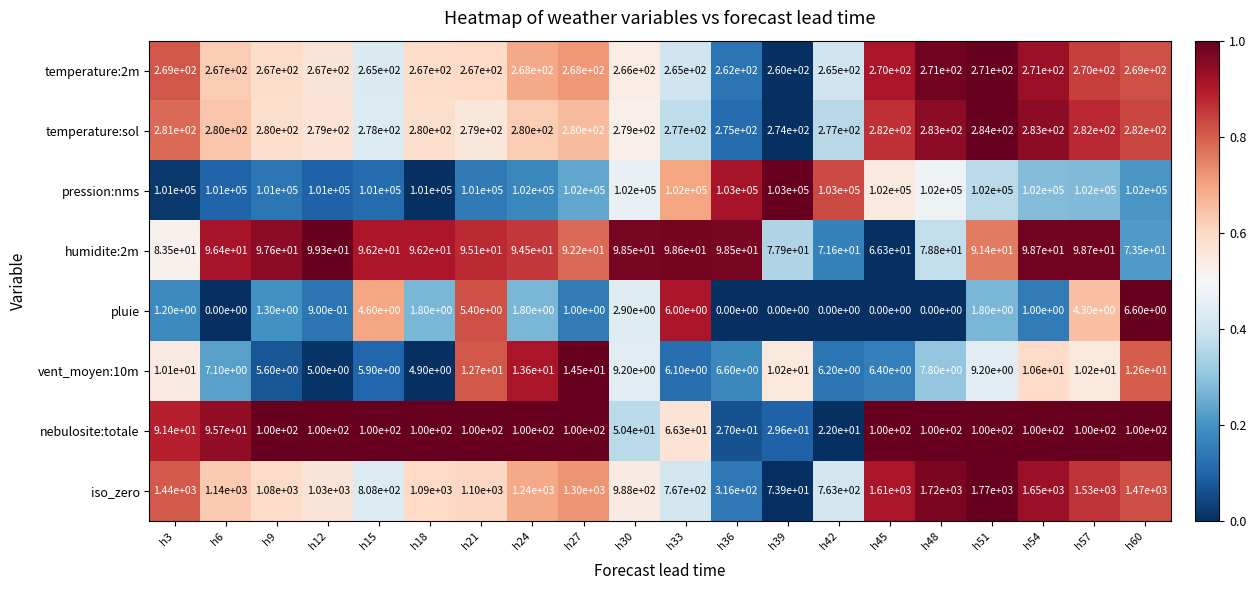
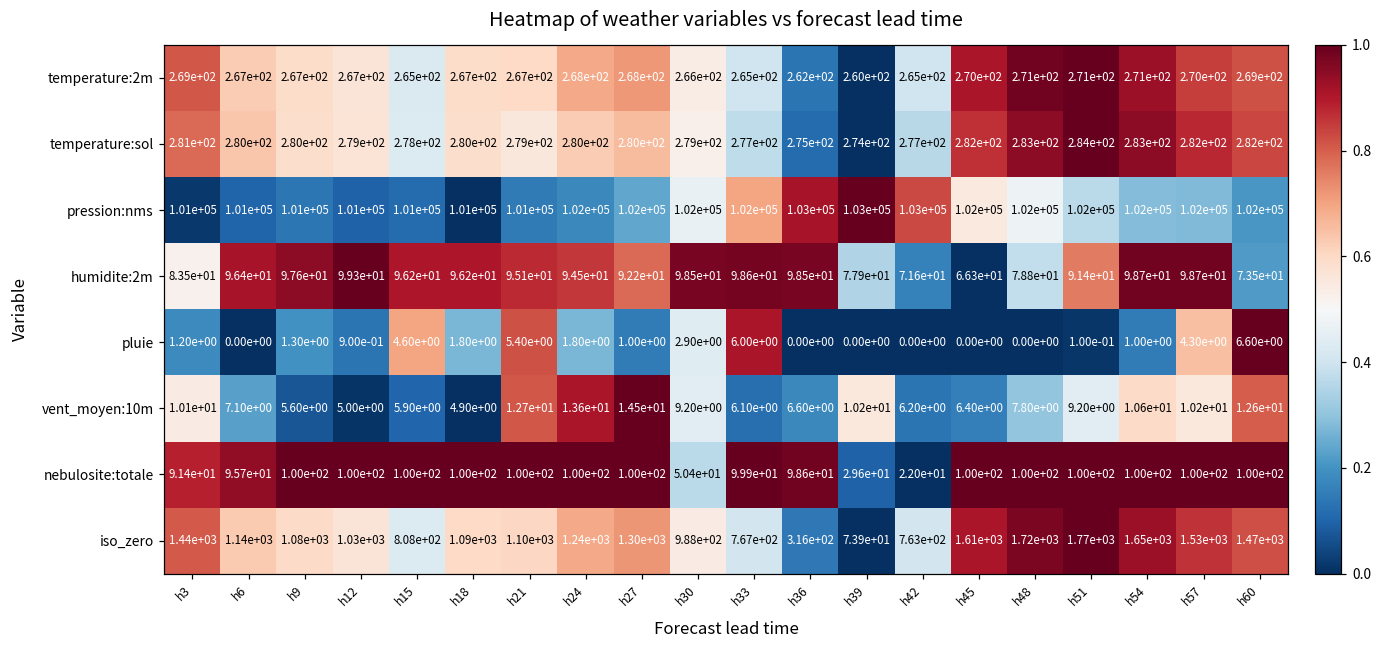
  {
    "temperature:2m": {
      "h3": "2.69e+02",
      "h6": "2.67e+02",
      "h9": "2.67e+02",
      "h12": "2.67e+02",
      "h15": "2.65e+02",
      "h18": "2.67e+02",
      "h21": "2.67e+02",
      "h24": "2.68e+02",
      "h27": "2.68e+02",
      "h30": "2.66e+02",
      "h33": "2.65e+02",
      "h36": "2.62e+02",
      "h39": "2.60e+02",
      "h42": "2.65e+02",
      "h45": "2.70e+02",
      "h48": "2.71e+02",
      "h51": "2.71e+02",
      "h54": "2.71e+02",
      "h57": "2.70e+02",
      "h60": "2.69e+02"
    },
    "temperature:sol": {
      "h3": "2.81e+02",
      "h6": "2.80e+02",
      "h9": "2.80e+02",
      "h12": "2.79e+02",
      "h15": "2.78e+02",
      "h18": "2.80e+02",
      "h21": "2.79e+02",
      "h24": "2.80e+02",
      "h27": "2.80e+02",
      "h30": "2.79e+02",
      "h33": "2.77e+02",
      "h36": "2.75e+02",
      "h39": "2.74e+02",
      "h42": "2.77e+02",
      "h45": "2.82e+02",
      "h48": "2.83e+02",
      "h51": "2.84e+02",
      "h54": "2.83e+02",
      "h57": "2.82e+02",
      "h60": "2.82e+02"
    },
    "pression:nms": {
      "h3": "1.01e+05",
      "h6": "1.01e+05",
      "h9": "1.01e+05",
      "h12": "1.01e+05",
      "h15": "1.01e+05",
      "h18": "1.01e+05",
      "h21": "1.01e+05",
      "h24": "1.02e+05",
      "h27": "1.02e+05",
      "h30": "1.02e+05",
      "h33": "1.02e+05",
      "h36": "1.03e+05",
      "h39": "1.03e+05",
      "h42": "1.03e+05",
      "h45": "1.02e+05",
      "h48": "1.02e+05",
      "h51": "1.02e+05",
      "h54": "1.02e+05",
      "h57": "1.02e+05",
      "h60": "1.02e+05"
    },
    "humidite:2m": {
      "h3": "8.35e+01",
      "h6": "9.64e+01",
      "h9": "9.76e+01",
      "h12": "9.93e+01",
      "h15": "9.62e+01",
      "h18": "9.62e+01",
      "h21": "9.51e+01",
      "h24": "9.45e+01",
      "h27": "9.22e+01",
      "h30": "9.85e+01",
      "h33": "9.86e+01",
      "h36": "9.85e+01",
      "h39": "7.79e+01",
      "h42": "7.16e+01",
      "h45": "6.63e+01",
      "h48": "7.88e+01",
      "h51": "9.14e+01",
      "h54": "9.87e+01",
      "h57": "9.87e+01",
      "h60": "7.35e+01"
    },
    "pluie": {
      "h3": "1.20e+00",
      "h6": "0.00e+00",
      "h9": "1.30e+00",
      "h12": "9.00e-01",
      "h15": "4.60e+00",
      "h18": "1.80e+00",
      "h21": "5.40e+00",
      "h24": "1.80e+00",
      "h27": "1.00e+00",
      "h30": "2.90e+00",
      "h33": "6.00e+00",
      "h36": "0.00e+00",
      "h39": "0.00e+00",
      "h42": "0.00e+00",
      "h45": "0.00e+00",
      "h48": "0.00e+00",
-     "h51": "1.80e+00",
+     "h51": "1.00e-01",
      "h54": "1.00e+00",
      "h57": "4.30e+00",
      "h60": "6.60e+00"
    },
    "vent_moyen:10m": {
      "h3": "1.01e+01",
      "h6": "7.10e+00",
      "h9": "5.60e+00",
      "h12": "5.00e+00",
      "h15": "5.90e+00",
      "h18": "4.90e+00",
      "h21": "1.27e+01",
      "h24": "1.36e+01",
      "h27": "1.45e+01",
      "h30": "9.20e+00",
      "h33": "6.10e+00",
      "h36": "6.60e+00",
      "h39": "1.02e+01",
      "h42": "6.20e+00",
      "h45": "6.40e+00",
      "h48": "7.80e+00",
      "h51": "9.20e+00",
      "h54": "1.06e+01",
      "h57": "1.02e+01",
      "h60": "1.26e+01"
    },
    "nebulosite:totale": {
      "h3": "9.14e+01",
      "h6": "9.57e+01",
      "h9": "1.00e+02",
      "h12": "1.00e+02",
      "h15": "1.00e+02",
      "h18": "1.00e+02",
      "h21": "1.00e+02",
      "h24": "1.00e+02",
      "h27": "1.00e+02",
      "h30": "5.04e+01",
-     "h33": "6.63e+01",
-     "h36": "2.70e+01",
+     "h33": "9.99e+01",
+     "h36": "9.86e+01",
      "h39": "2.96e+01",
      "h42": "2.20e+01",
      "h45": "1.00e+02",
      "h48": "1.00e+02",
      "h51": "1.00e+02",
      "h54": "1.00e+02",
      "h57": "1.00e+02",
      "h60": "1.00e+02"
    },
    "iso_zero": {
      "h3": "1.44e+03",
      "h6": "1.14e+03",
      "h9": "1.08e+03",
      "h12": "1.03e+03",
      "h15": "8.08e+02",
      "h18": "1.09e+03",
      "h21": "1.10e+03",
      "h24": "1.24e+03",
      "h27": "1.30e+03",
      "h30": "9.88e+02",
      "h33": "7.67e+02",
      "h36": "3.16e+02",
      "h39": "7.39e+01",
      "h42": "7.63e+02",
      "h45": "1.61e+03",
      "h48": "1.72e+03",
      "h51": "1.77e+03",
      "h54": "1.65e+03",
      "h57": "1.53e+03",
      "h60": "1.47e+03"
    }
  }
